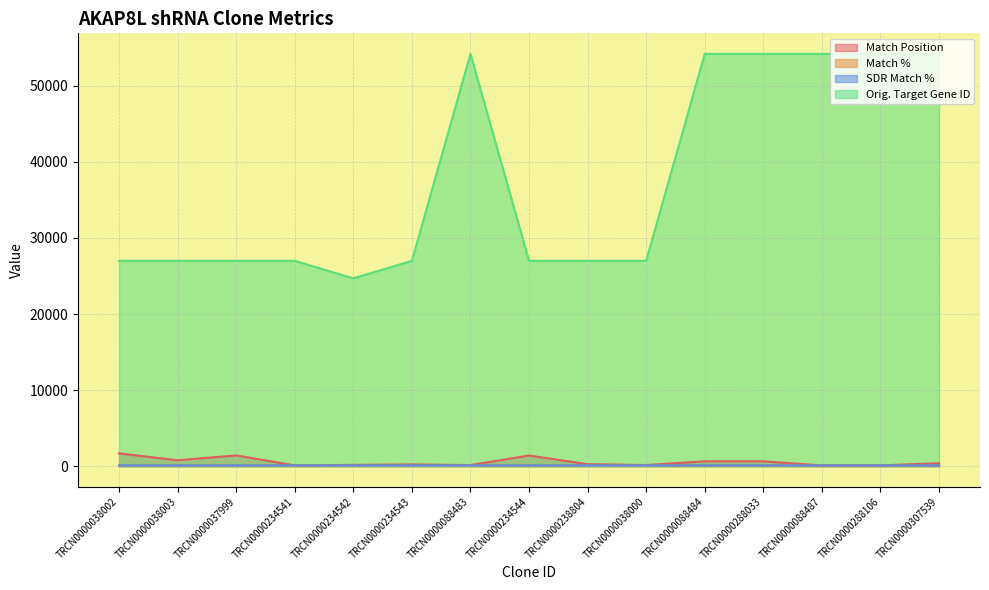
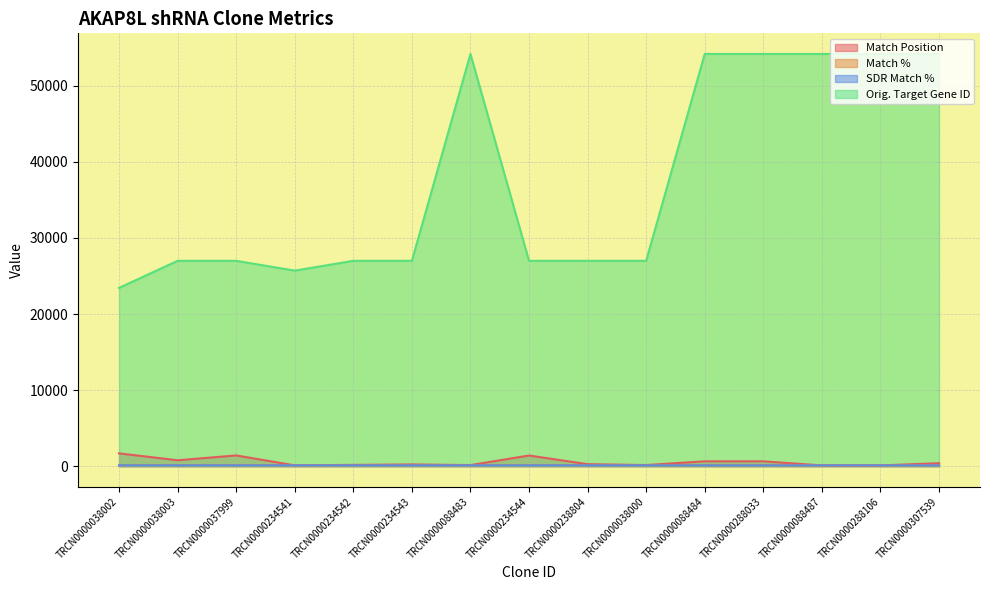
  {
    "Orig. Target Gene ID": {
-     "TRCN0000038002": 27000,
+     "TRCN0000038002": 23000,
      "TRCN0000038003": 27000,
      "TRCN0000037999": 27000,
-     "TRCN0000234541": 27000,
-     "TRCN0000234542": 25000,
+     "TRCN0000234541": 26000,
+     "TRCN0000234542": 27000,
      "TRCN0000234543": 27000,
      "TRCN0000088483": 54000,
      "TRCN0000234544": 27000,
      "TRCN0000238804": 27000,
      "TRCN0000038000": 27000,
      "TRCN0000088484": 54000,
      "TRCN0000288033": 54000,
      "TRCN0000088487": 54000
    }
  }
